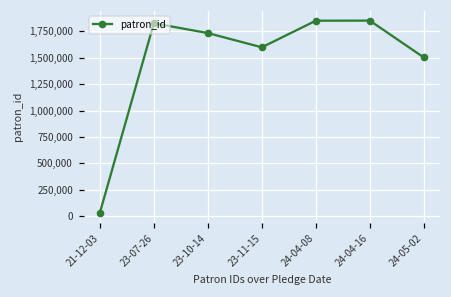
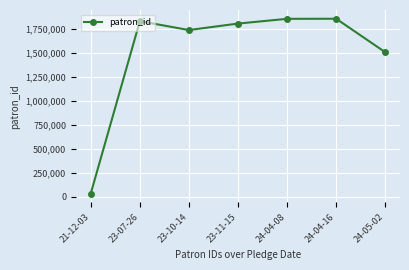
  {
    "21-12-03": "0",
    "23-10-14": "1,700,000",
-   "23-11-15": "1,600,000",
+   "23-11-15": "1,800,000",
    "24-04-08": "1,900,000",
    "24-04-16": "1,900,000",
    "24-05-02": "1,500,000"
  }
